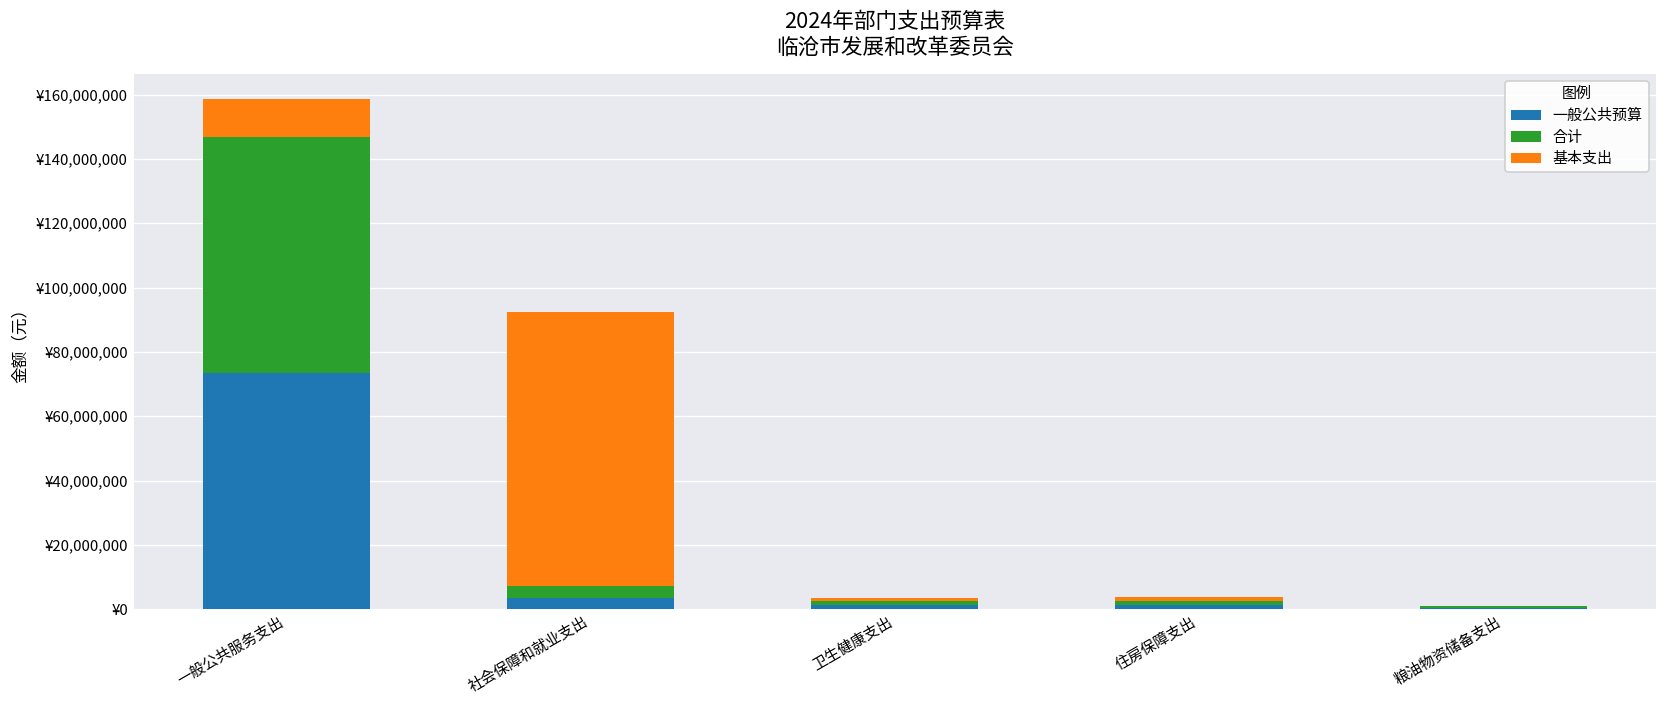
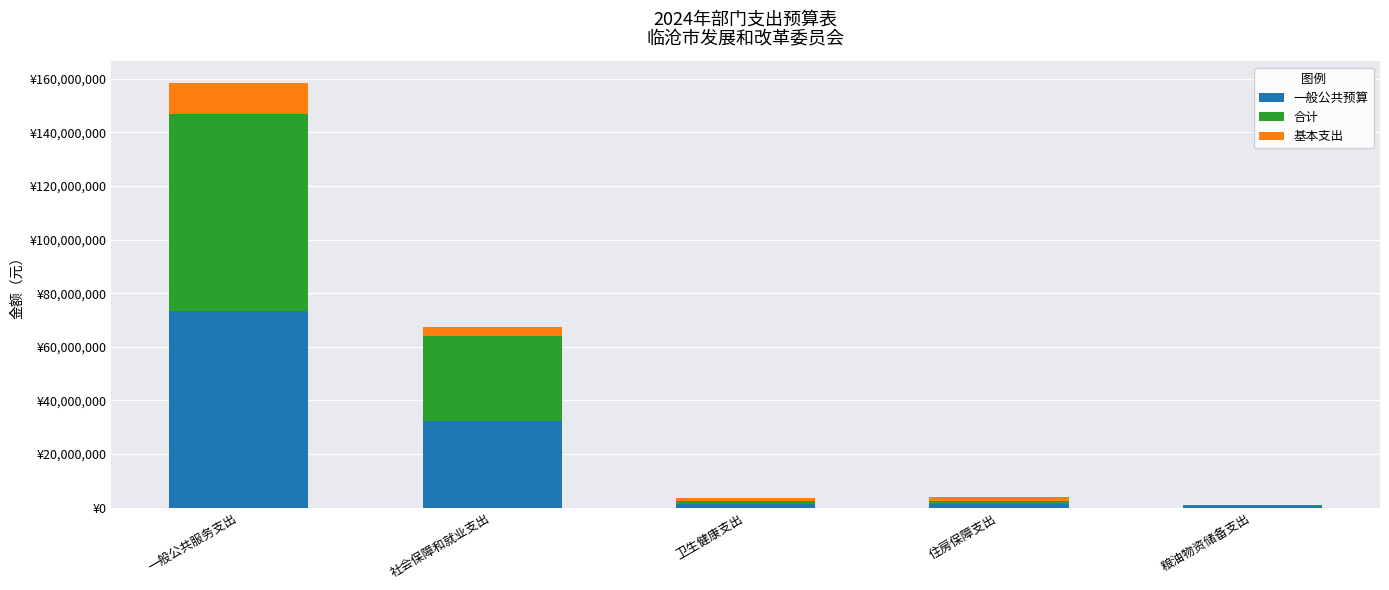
  {
    "一般公共预算": {
      "一般公共服务支出": "¥73,000,000",
-     "社会保障和就业支出": "¥4,000,000",
+     "社会保障和就业支出": "¥32,000,000",
      "卫生健康支出": "¥1,000,000",
      "住房保障支出": "¥1,000,000"
    },
    "合计": {
      "一般公共服务支出": "¥73,000,000",
-     "社会保障和就业支出": "¥4,000,000",
+     "社会保障和就业支出": "¥32,000,000",
      "卫生健康支出": "¥1,000,000",
      "住房保障支出": "¥1,000,000"
    },
    "基本支出": {
      "一般公共服务支出": "¥12,000,000",
-     "社会保障和就业支出": "¥85,000,000",
+     "社会保障和就业支出": "¥4,000,000",
      "卫生健康支出": "¥1,000,000",
      "住房保障支出": "¥1,000,000",
      "粮油物资储备支出": "¥0"
    }
  }
